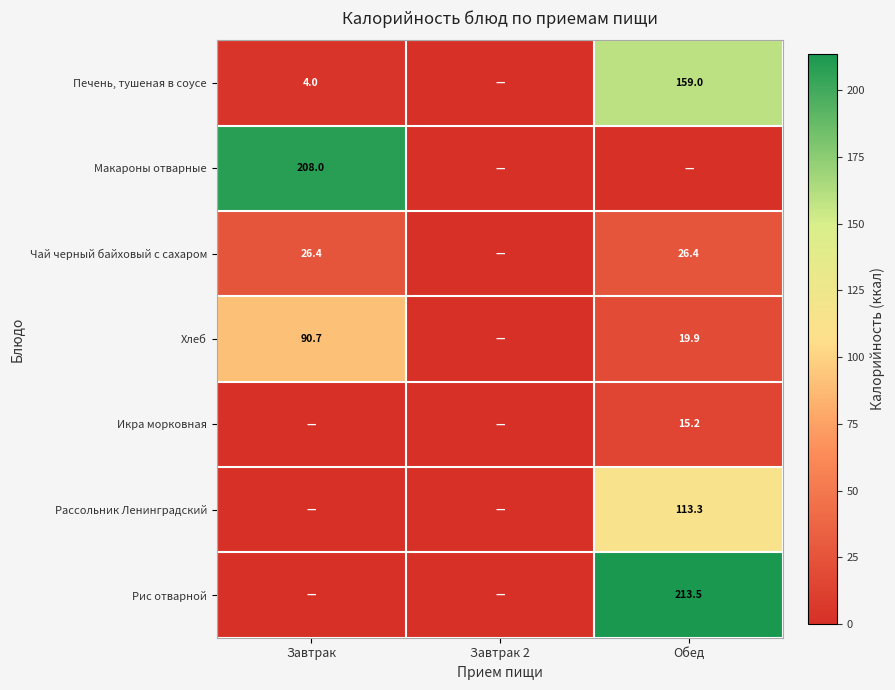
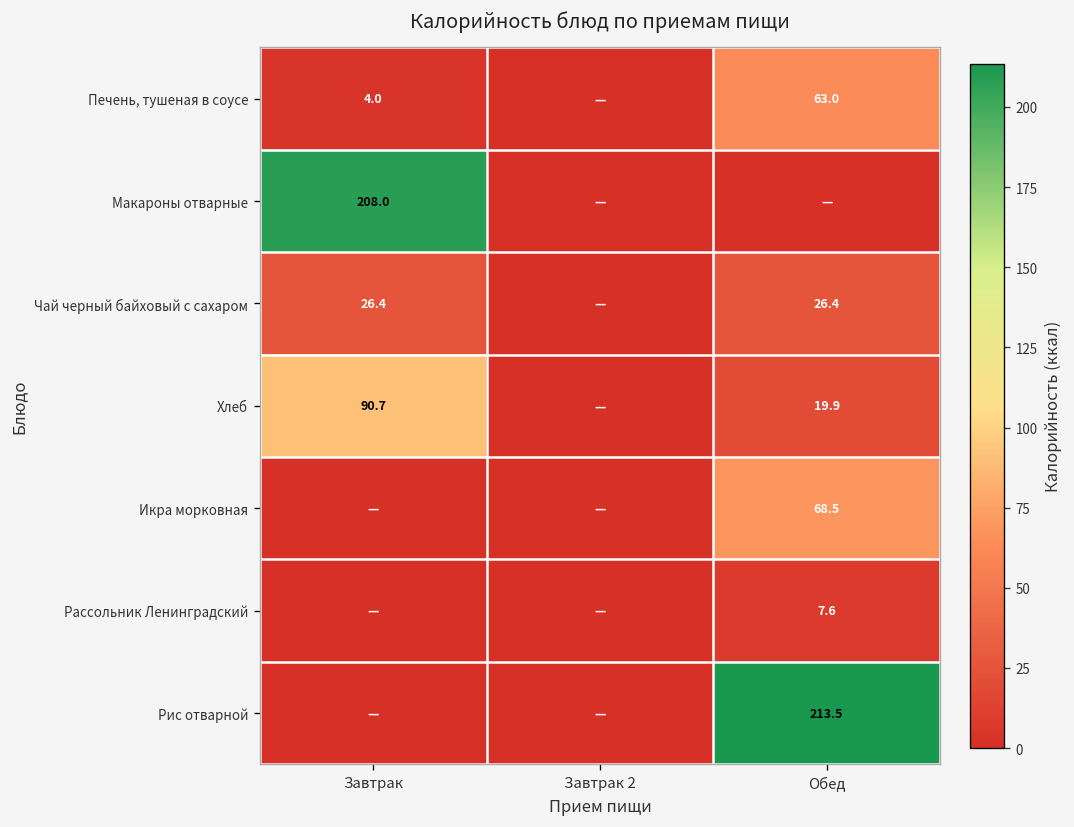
  {
    "Печень, тушеная в соусе": {
      "Завтрак": 4.0,
-     "Обед": 159.0
+     "Обед": 63.0
    },
    "Макароны отварные": {
      "Завтрак": 208.0
    },
    "Чай черный байховый с сахаром": {
      "Завтрак": 26.4,
      "Обед": 26.4
    },
    "Хлеб": {
      "Завтрак": 90.7,
      "Обед": 19.9
    },
    "Икра морковная": {
-     "Обед": 15.2
+     "Обед": 68.5
    },
    "Рассольник Ленинградский": {
-     "Обед": 113.3
+     "Обед": 7.6
    },
    "Рис отварной": {
      "Обед": 213.5
    }
  }
